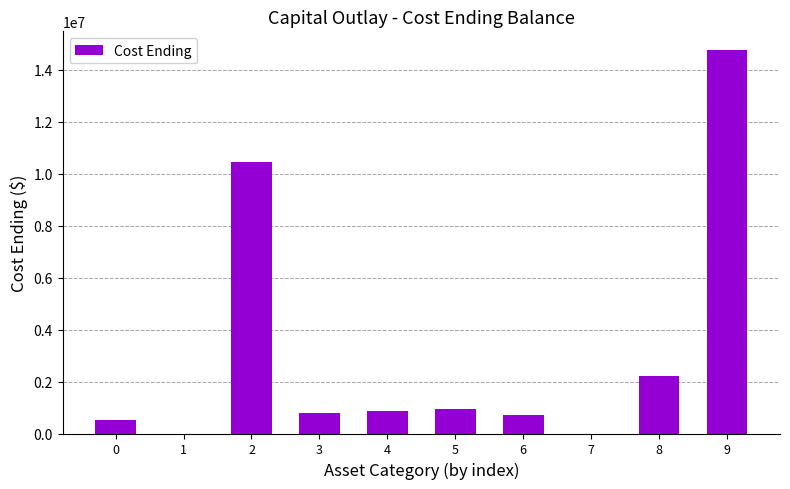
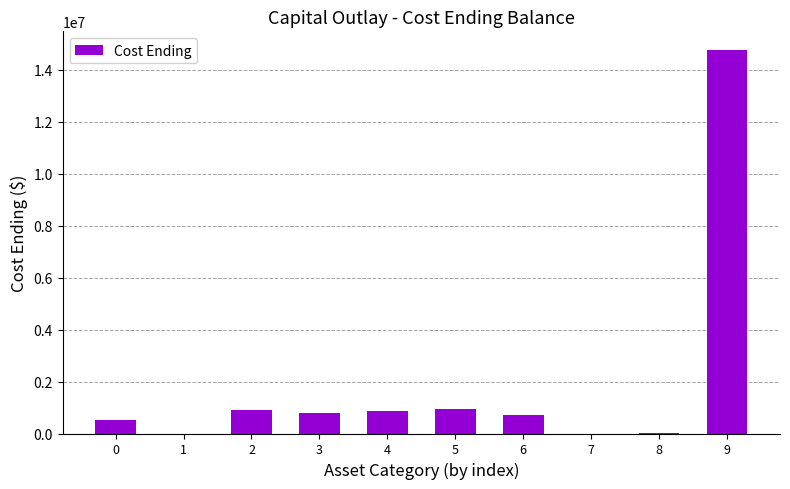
  {
    "0": 500000,
    "1": 0,
-   "2": 10400000,
+   "2": 900000,
    "3": 800000,
    "4": 800000,
    "5": 1000000,
    "6": 700000,
    "7": 0,
-   "8": 2200000,
+   "8": 0,
    "9": 14700000
  }
